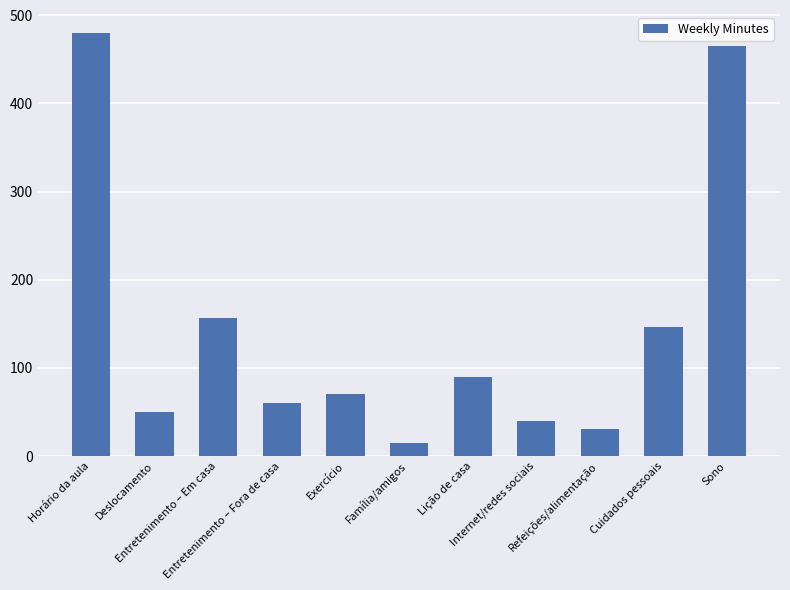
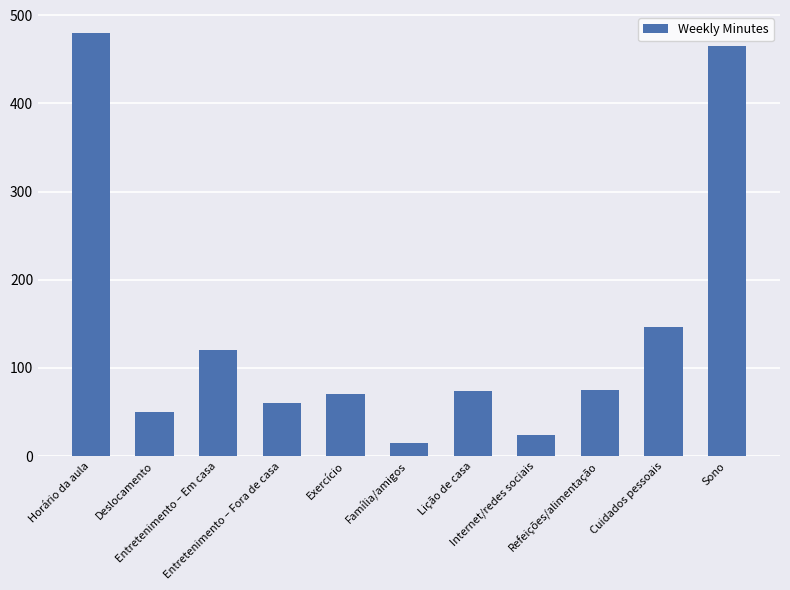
  {
    "Horário da aula": 480,
    "Deslocamento": 50,
-   "Entretenimento – Em casa": 160,
+   "Entretenimento – Em casa": 120,
    "Entretenimento – Fora de casa": 60,
    "Exercício": 70,
    "Família/amigos": 20,
-   "Lição de casa": 90,
-   "Internet/redes sociais": 40,
-   "Refeições/alimentação": 30,
+   "Lição de casa": 70,
+   "Internet/redes sociais": 20,
+   "Refeições/alimentação": 80,
    "Cuidados pessoais": 150,
    "Sono": 470
  }
